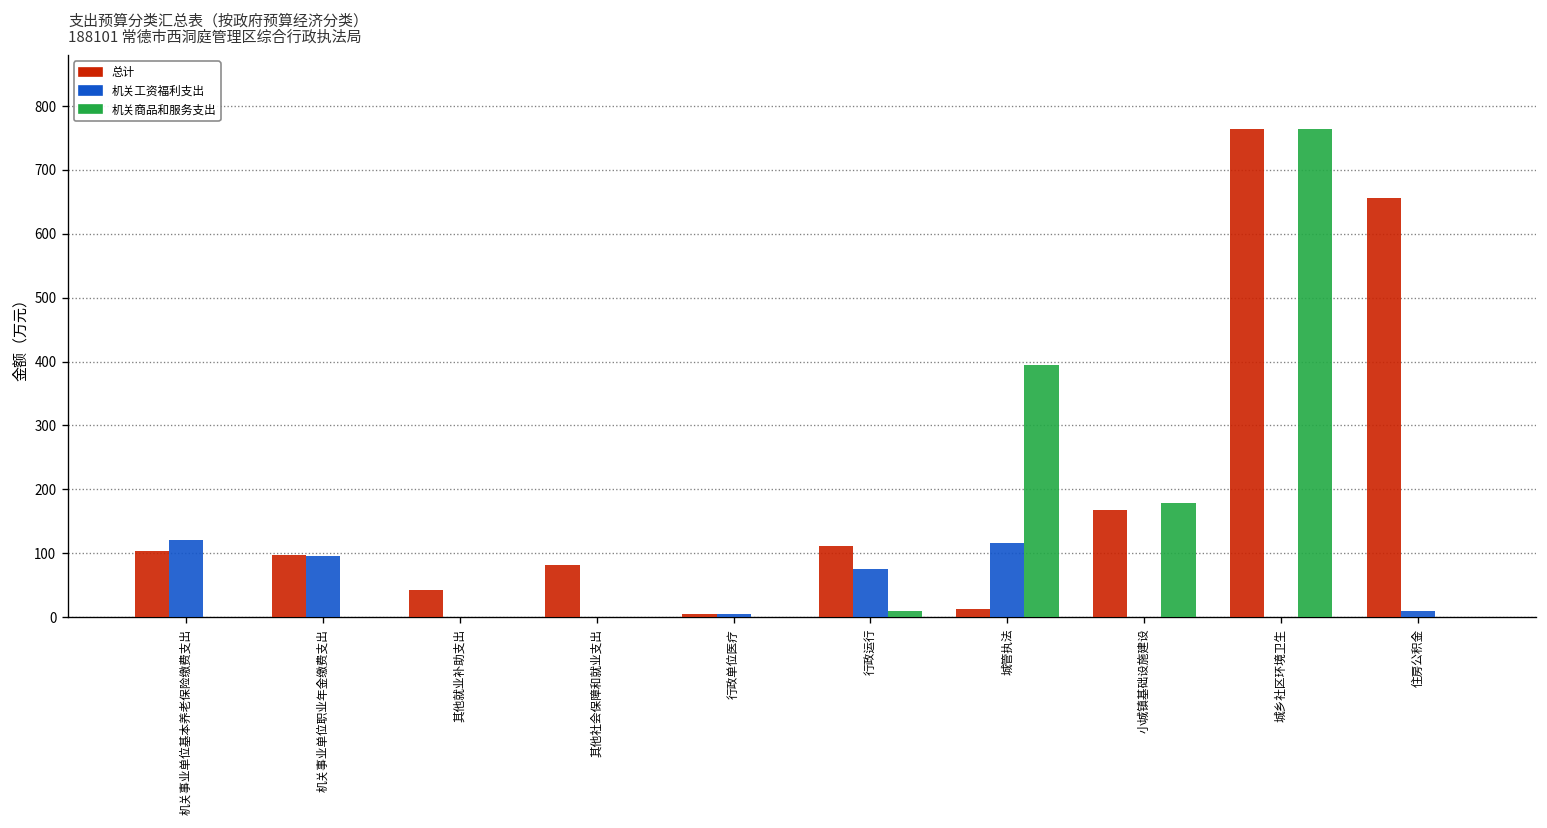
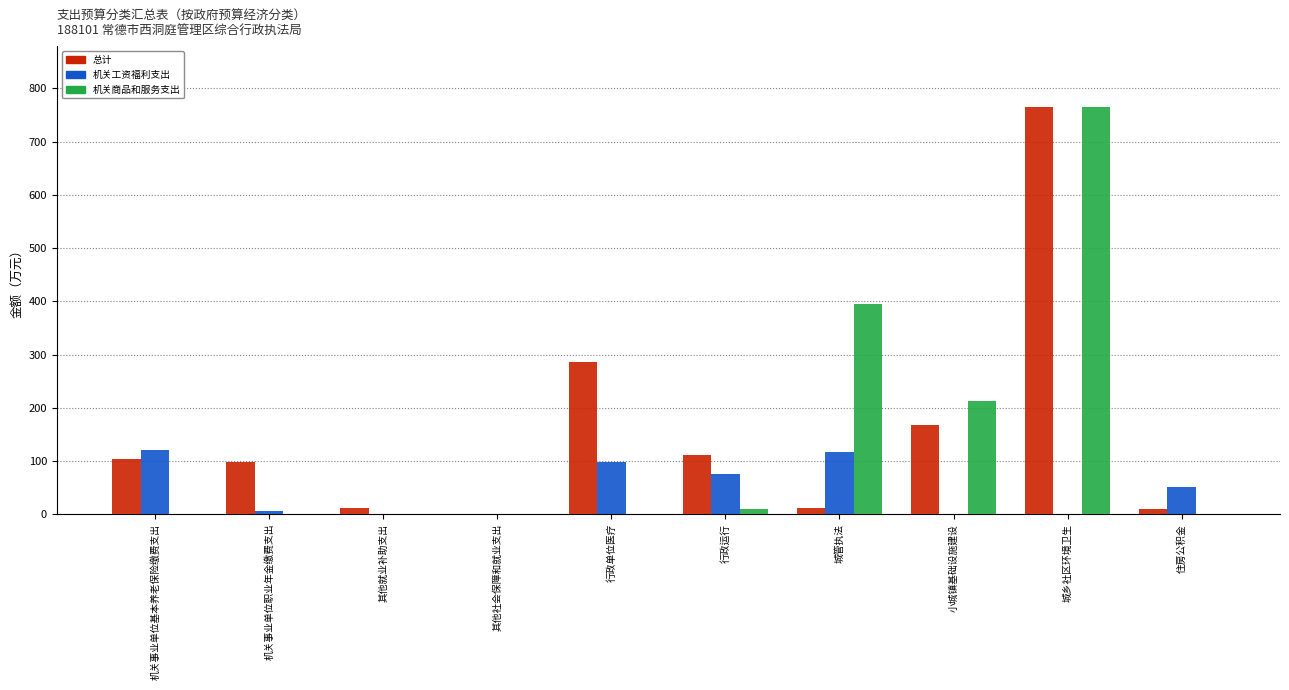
  {
    "总计": {
      "机关事业单位基本养老保险缴费支出": 100,
      "机关事业单位职业年金缴费支出": 100,
-     "其他就业补助支出": 40,
-     "其他社会保障和就业支出": 80,
-     "行政单位医疗": 0,
+     "其他就业补助支出": 10,
+     "其他社会保障和就业支出": 0,
+     "行政单位医疗": 290,
      "行政运行": 110,
      "城管执法": 10,
      "小城镇基础设施建设": 170,
      "城乡社区环境卫生": 760,
-     "住房公积金": 660
+     "住房公积金": 10
    },
    "机关工资福利支出": {
      "机关事业单位基本养老保险缴费支出": 120,
-     "机关事业单位职业年金缴费支出": 100,
+     "机关事业单位职业年金缴费支出": 10,
      "其他就业补助支出": 0,
-     "行政单位医疗": 0,
+     "行政单位医疗": 100,
      "行政运行": 80,
      "城管执法": 120,
      "小城镇基础设施建设": 0,
      "城乡社区环境卫生": 0,
-     "住房公积金": 10
+     "住房公积金": 50
    },
    "机关商品和服务支出": {
      "机关事业单位基本养老保险缴费支出": 0,
      "机关事业单位职业年金缴费支出": 0,
      "其他就业补助支出": 0,
      "其他社会保障和就业支出": 0,
      "行政单位医疗": 0,
      "行政运行": 10,
      "城管执法": 390,
-     "小城镇基础设施建设": 180,
+     "小城镇基础设施建设": 210,
      "城乡社区环境卫生": 760,
      "住房公积金": 0
    }
  }
